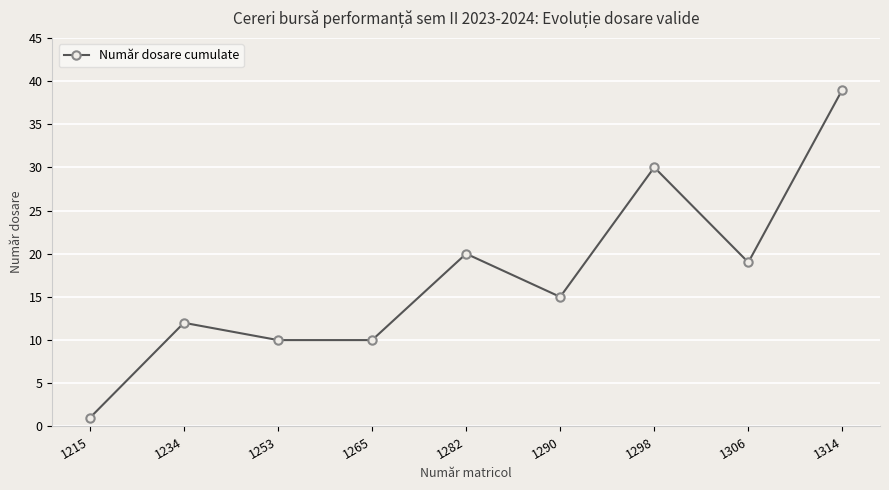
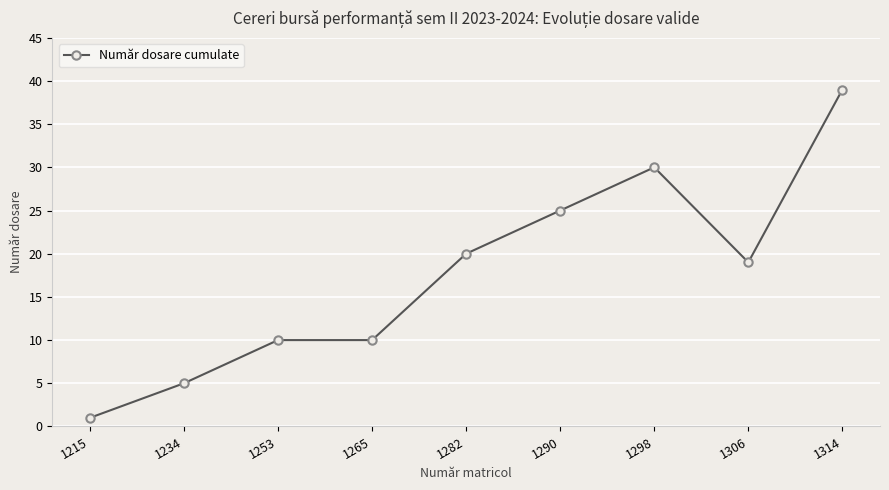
  {
    "1215": 1,
-   "1234": 12,
+   "1234": 5,
    "1253": 10,
    "1265": 10,
    "1282": 20,
-   "1290": 15,
+   "1290": 25,
    "1298": 30,
    "1306": 19,
    "1314": 39
  }
